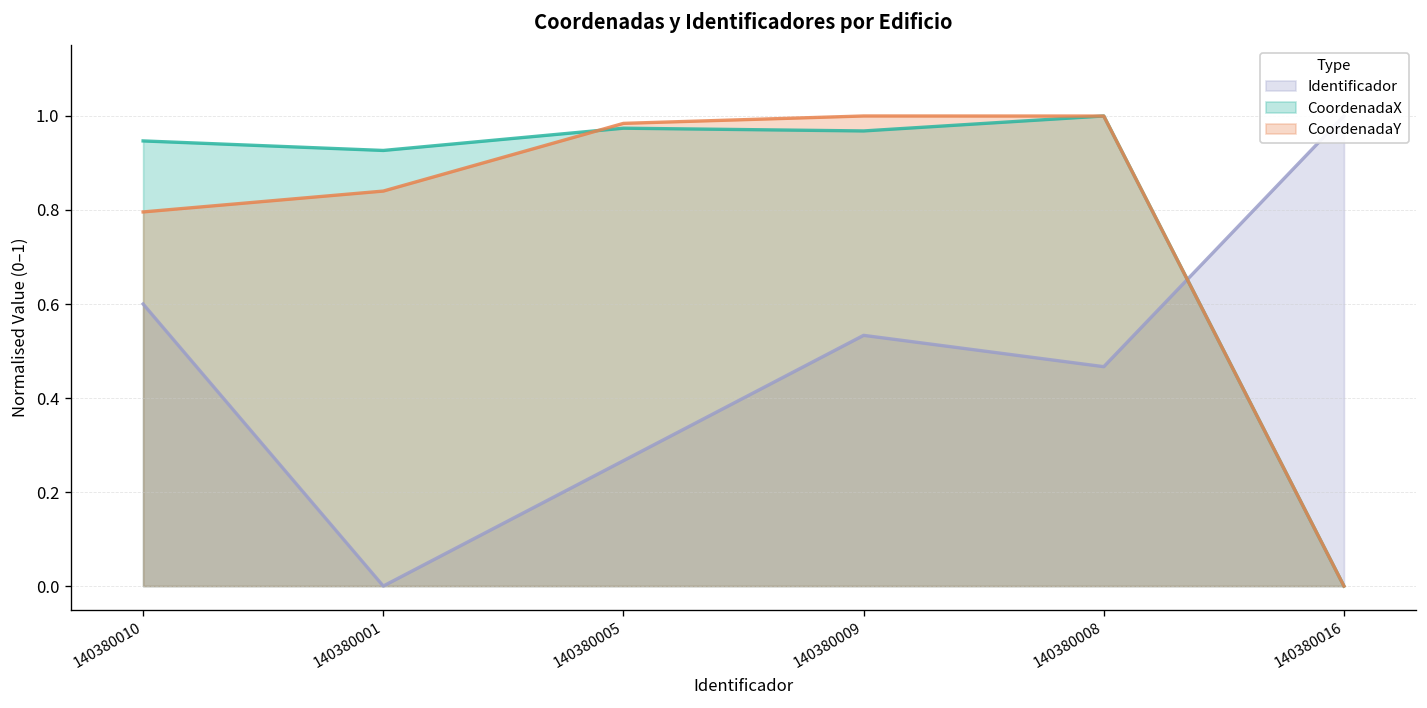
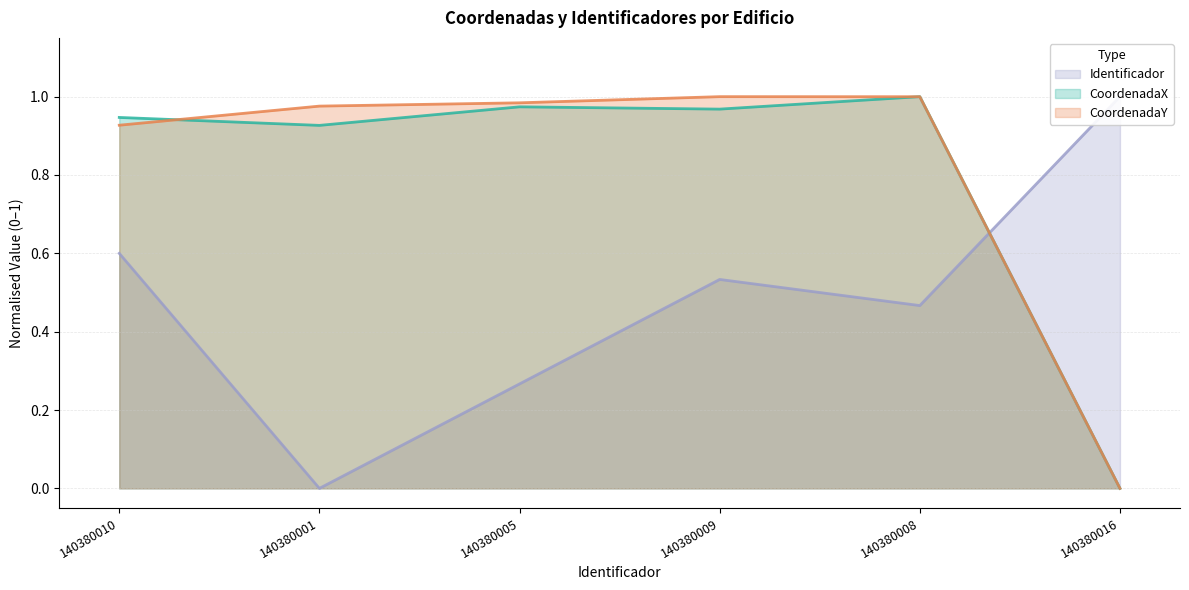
  {
    "CoordenadaY": {
-     "140380010": 0.80,
-     "140380001": 0.84,
+     "140380010": 0.93,
+     "140380001": 0.98,
      "140380005": 0.98,
      "140380009": 1.00
    }
  }
